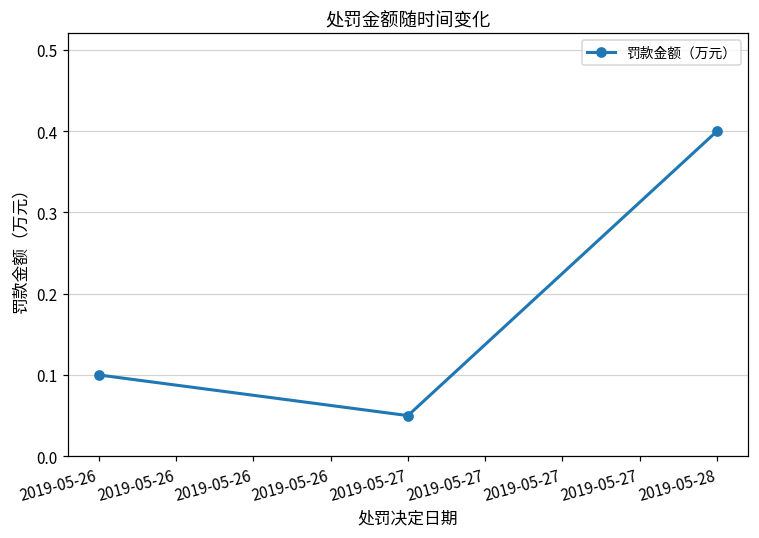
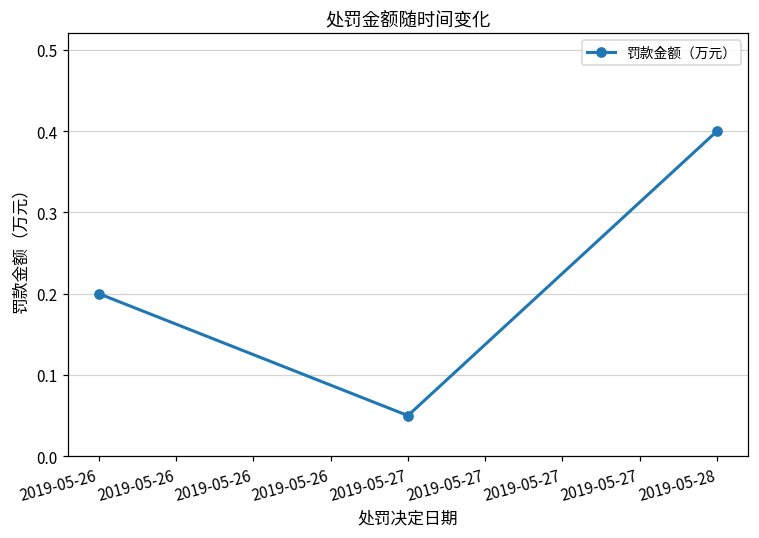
  {
-   "2019-05-26": 0.1,
+   "2019-05-26": 0.2,
    "2019-05-27": 0.05,
    "2019-05-28": 0.4
  }
